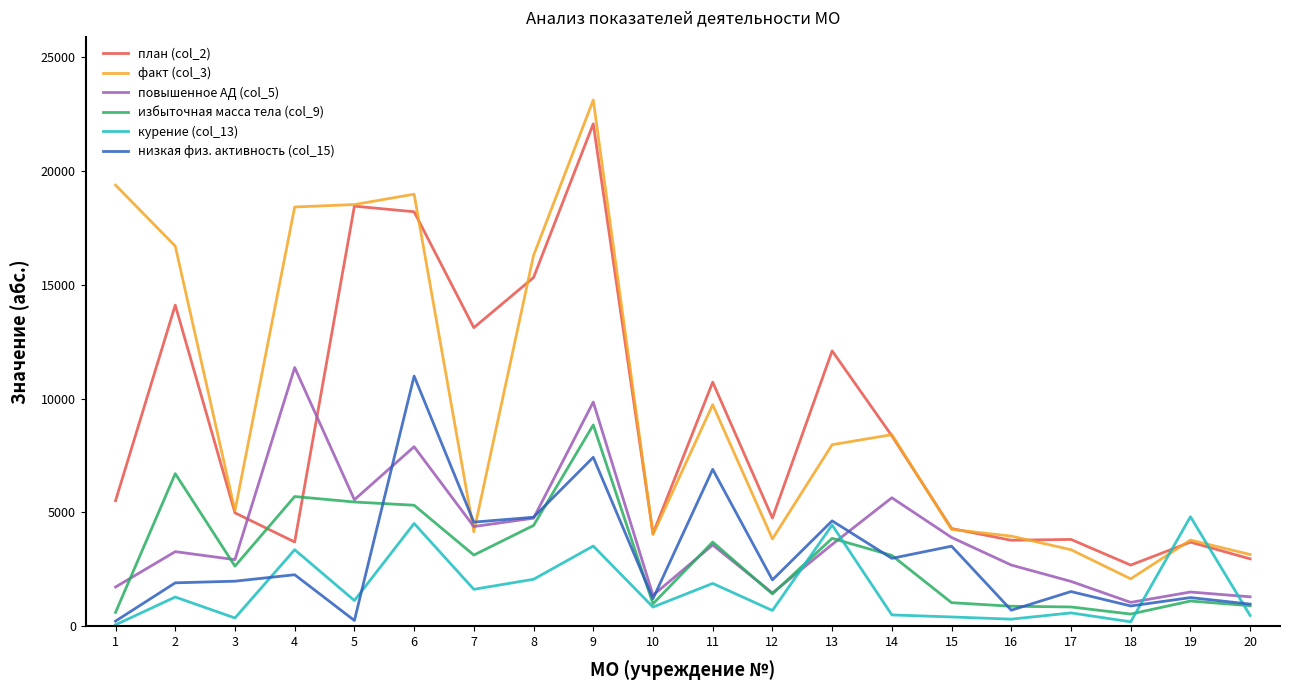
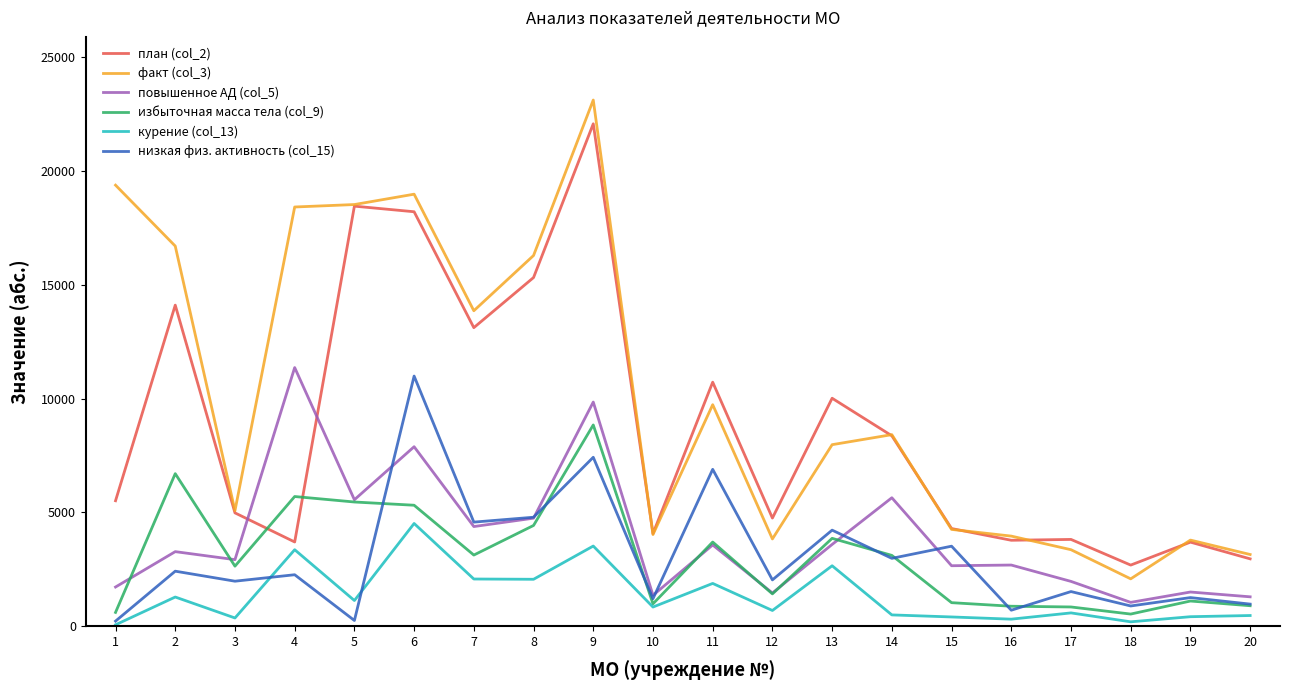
  {
    "план (col_2)": {
      "1": 5500,
      "2": 14100,
      "4": 3700,
      "6": 18200,
      "7": 13100,
      "8": 15300,
      "9": 22100,
      "11": 10700,
      "12": 4800,
-     "13": 12100,
+     "13": 10000,
      "16": 3800,
      "17": 3800,
      "18": 2700,
      "20": 3000
    },
    "факт (col_3)": {
      "1": 19400,
      "2": 16700,
      "4": 18400,
      "6": 19000,
-     "7": 4200,
+     "7": 13900,
      "8": 16300,
      "9": 23100,
      "11": 9700,
      "12": 3800,
      "13": 8000,
      "16": 4000,
      "17": 3400,
      "18": 2100,
      "20": 3200
    },
    "повышенное АД (col_5)": {
      "1": 1700,
      "2": 3300,
      "3": 2900,
      "4": 11400,
      "6": 7900,
      "7": 4400,
      "9": 9900,
      "10": 1400,
      "11": 3600,
      "13": 3600,
      "14": 5600,
-     "15": 3900,
+     "15": 2700,
      "16": 2700,
      "17": 2000,
      "18": 1000,
      "19": 1500,
      "20": 1300
    },
    "избыточная масса тела (col_9)": {
      "1": 600,
      "2": 6700,
      "3": 2600,
      "4": 5700,
      "6": 5300,
      "7": 3100,
      "8": 4400,
      "9": 8800,
      "10": 1000,
      "11": 3700,
      "13": 3900,
      "14": 3100,
      "15": 1000,
      "16": 900,
      "17": 800,
      "18": 500,
      "19": 1100
    },
    "курение (col_13)": {
      "1": 100,
      "2": 1300,
      "3": 400,
      "4": 3400,
      "5": 1100,
      "6": 4500,
-     "7": 1600,
+     "7": 2100,
      "8": 2100,
      "9": 3500,
      "10": 800,
      "11": 1900,
      "12": 700,
-     "13": 4400,
+     "13": 2700,
      "14": 500,
      "15": 400,
      "16": 300,
      "17": 600,
      "18": 200,
-     "19": 4800,
+     "19": 400,
      "20": 500
    },
    "низкая физ. активность (col_15)": {
      "1": 200,
-     "2": 1900,
+     "2": 2400,
      "3": 2000,
      "4": 2300,
      "5": 300,
      "6": 11000,
      "7": 4600,
      "9": 7400,
      "10": 1200,
      "11": 6900,
      "12": 2000,
-     "13": 4600,
+     "13": 4200,
      "14": 3000,
      "15": 3500,
      "16": 700,
      "17": 1500,
      "18": 900,
      "19": 1300
    }
  }
